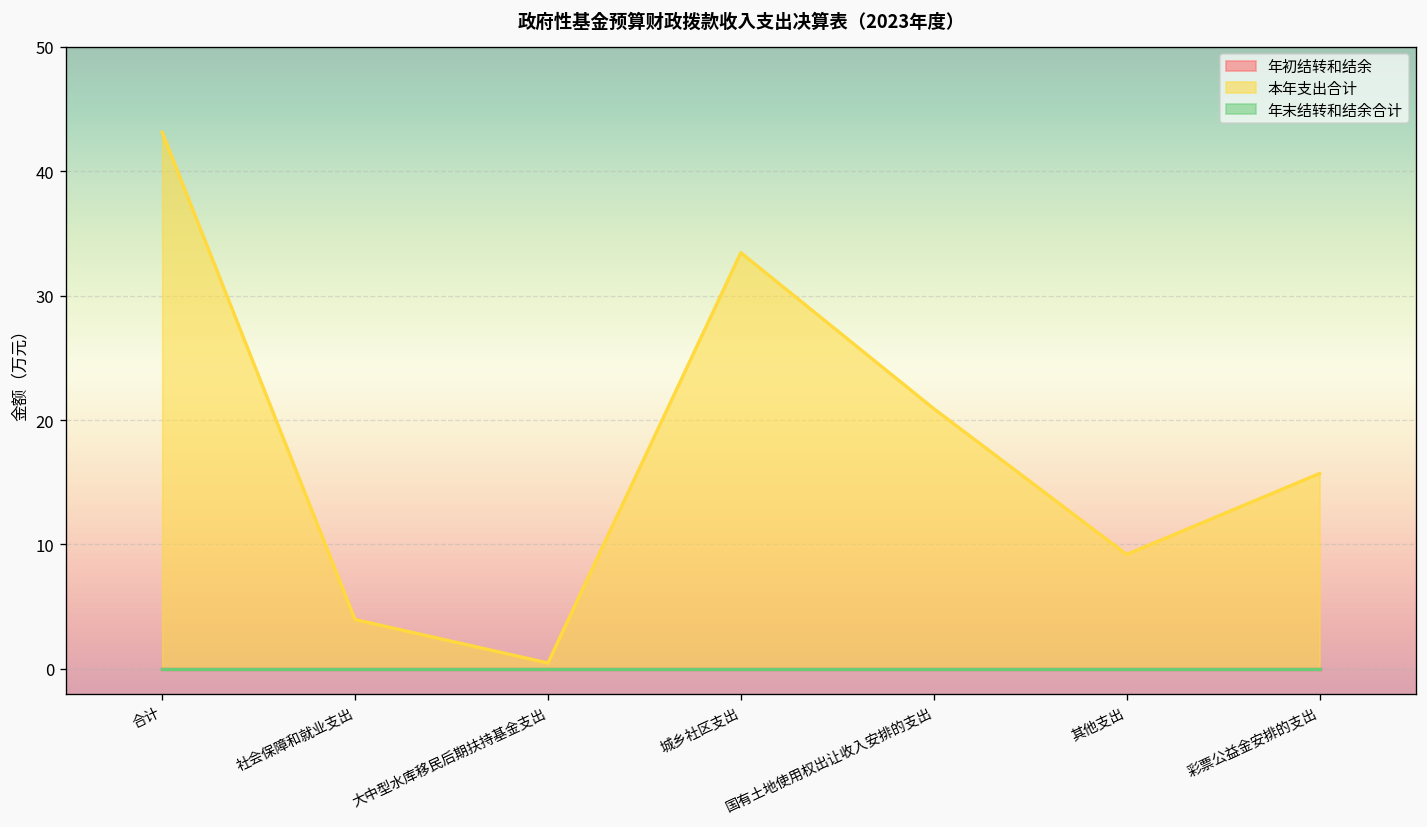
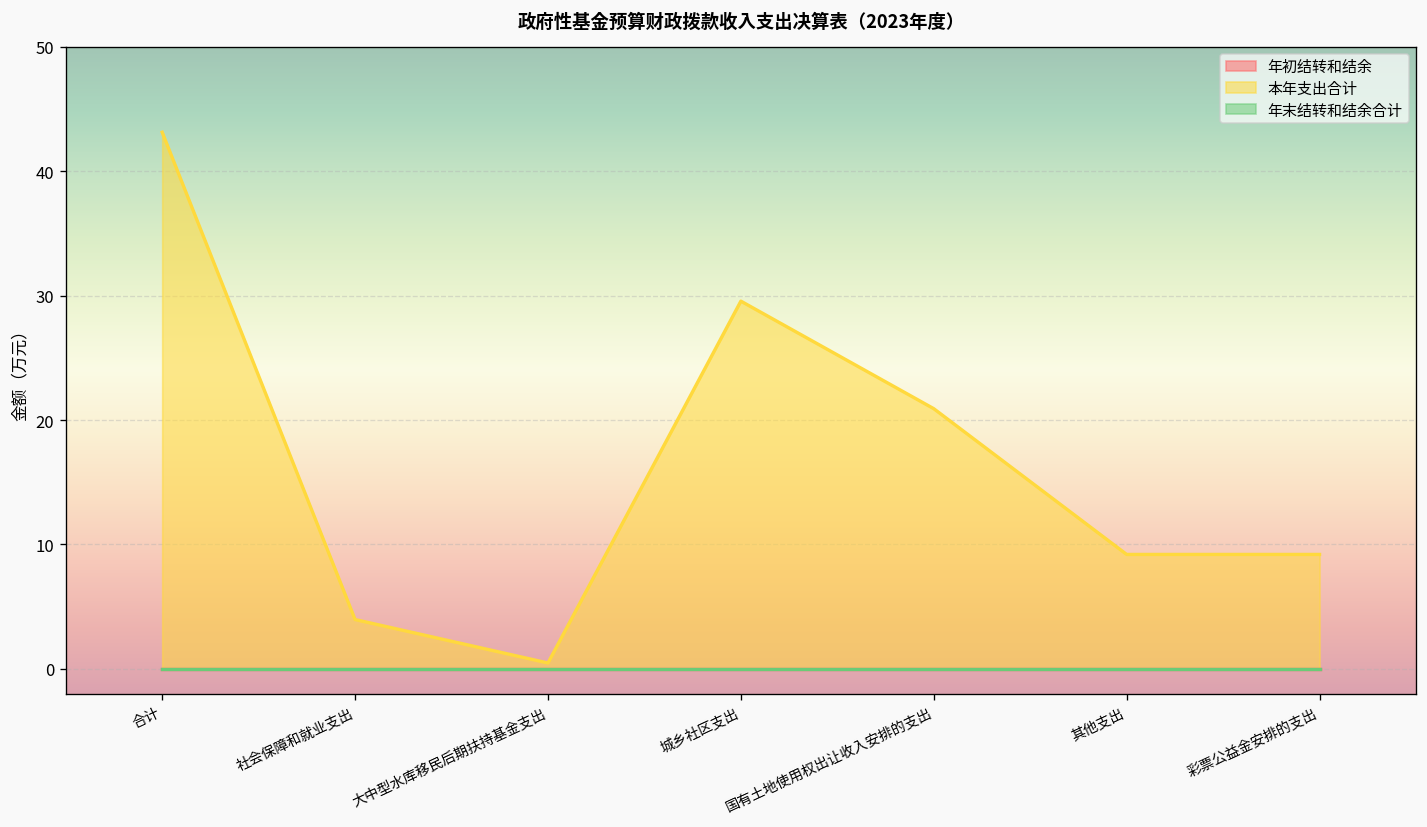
  {
    "年末结转和结余合计": {
      "合计": 0.0,
      "社会保障和就业支出": 0.0,
      "大中型水库移民后期扶持基金支出": 0.0,
      "城乡社区支出": 0.0,
      "国有土地使用权出让收入安排的支出": 0.0,
      "其他支出": 0.0,
      "彩票公益金安排的支出": 0.0
    },
    "本年支出合计": {
      "合计": 43.1,
      "社会保障和就业支出": 4.0,
      "大中型水库移民后期扶持基金支出": 0.5,
-     "城乡社区支出": 33.4,
+     "城乡社区支出": 29.6,
      "国有土地使用权出让收入安排的支出": 20.9,
      "其他支出": 9.2,
-     "彩票公益金安排的支出": 15.7
+     "彩票公益金安排的支出": 9.2
    }
  }
